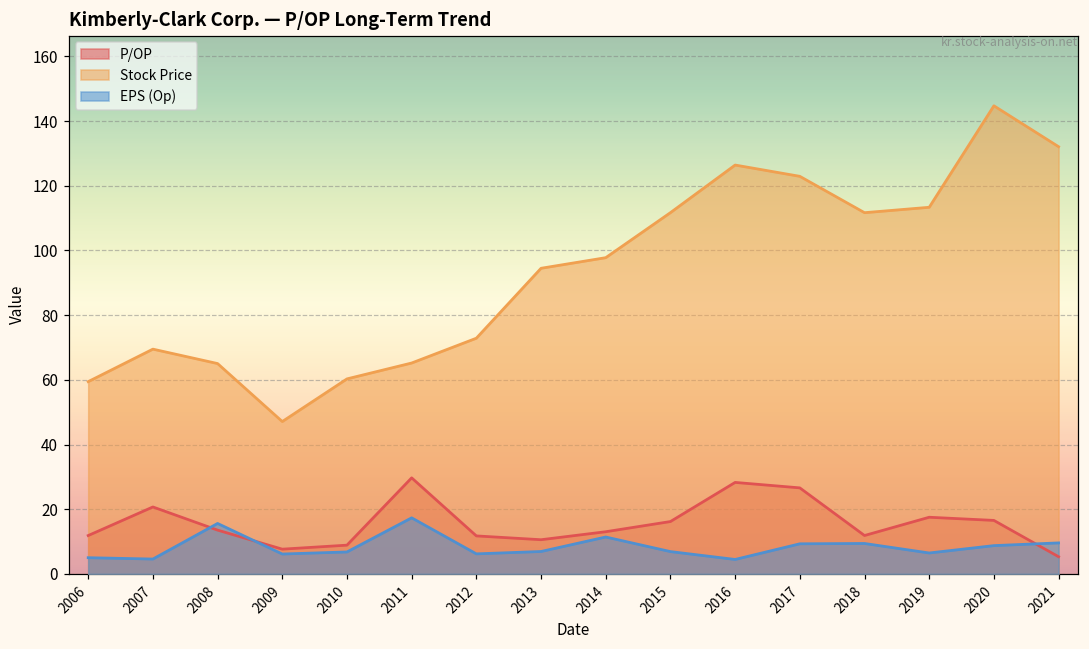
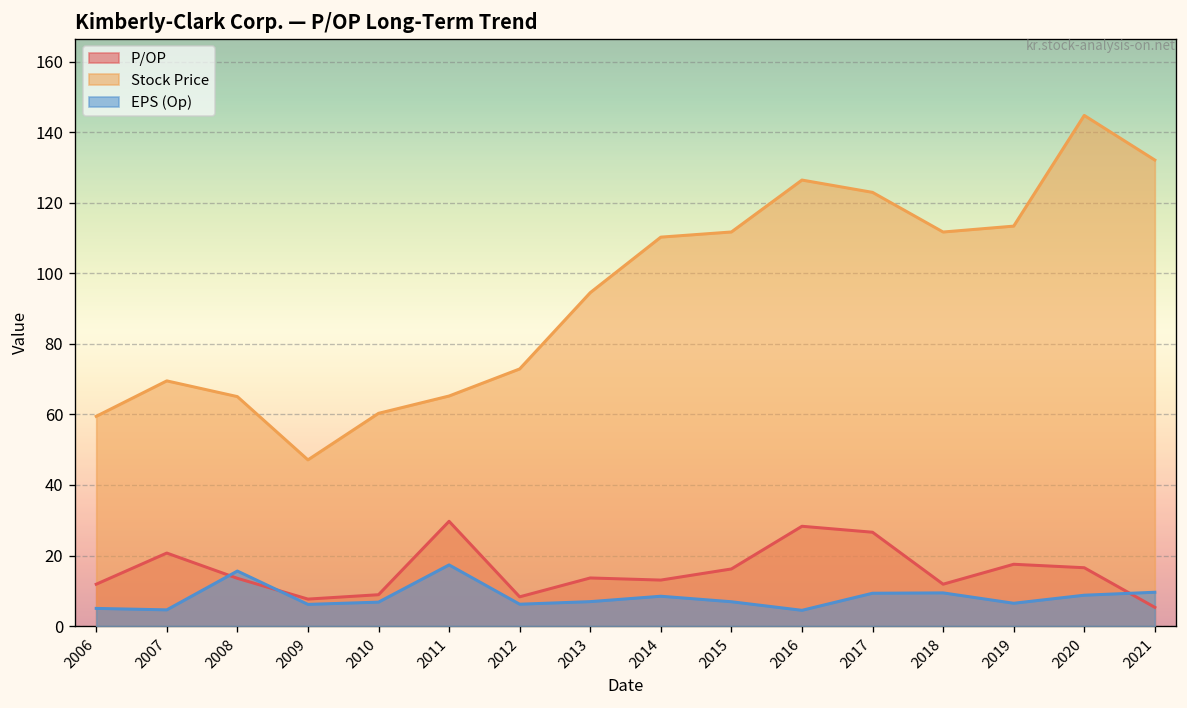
  {
    "P/OP": {
      "2006": 12,
      "2007": 21,
      "2008": 14,
      "2009": 8,
      "2010": 9,
      "2011": 30,
-     "2012": 12,
-     "2013": 11,
+     "2012": 8,
+     "2013": 14,
      "2014": 13,
      "2015": 16,
      "2016": 28,
      "2017": 27,
      "2018": 12,
      "2019": 18,
      "2020": 17,
      "2021": 5
    },
    "Stock Price": {
      "2006": 59,
      "2007": 70,
      "2008": 65,
      "2009": 47,
      "2010": 60,
      "2011": 65,
      "2012": 73,
      "2013": 95,
-     "2014": 98,
+     "2014": 110,
      "2015": 112,
      "2016": 126,
      "2017": 123,
      "2018": 112,
      "2019": 113,
      "2020": 145,
      "2021": 132
    },
    "EPS (Op)": {
      "2006": 5,
      "2007": 5,
      "2008": 16,
      "2009": 6,
      "2010": 7,
      "2011": 17,
      "2012": 6,
      "2013": 7,
-     "2014": 11,
+     "2014": 8,
      "2015": 7,
      "2016": 4,
      "2017": 9,
      "2018": 9,
      "2019": 6,
      "2020": 9,
      "2021": 10
    }
  }
